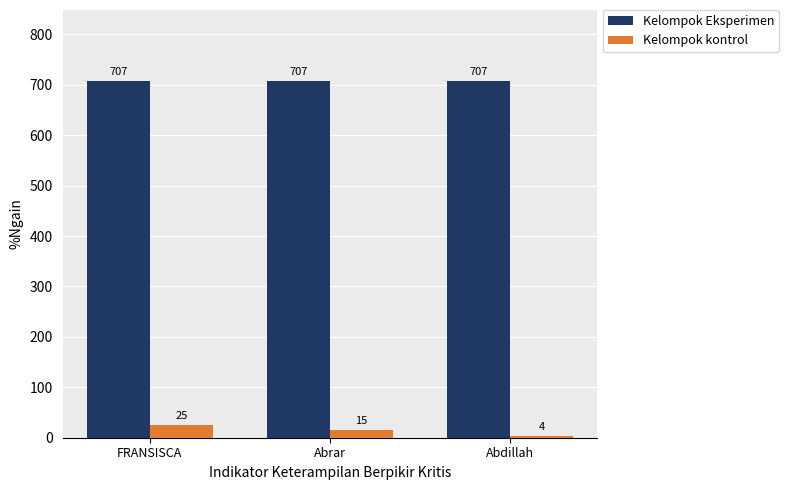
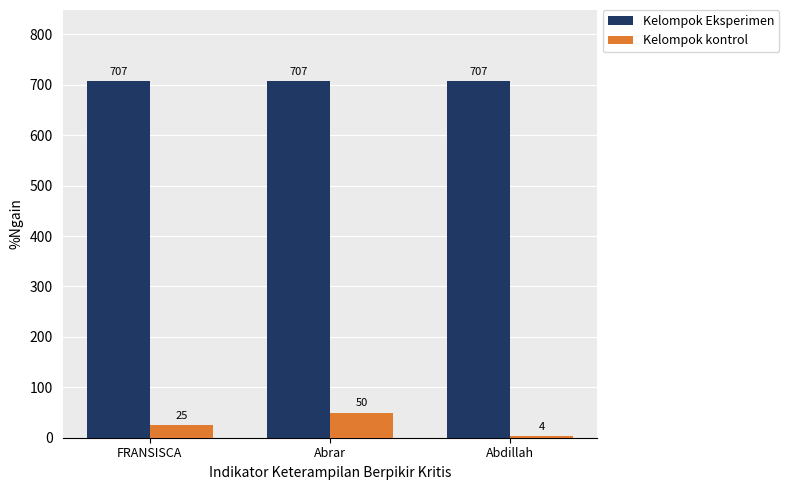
  {
    "Kelompok Eksperimen": {
      "FRANSISCA": 707,
      "Abrar": 707,
      "Abdillah": 707
    },
    "Kelompok kontrol": {
      "FRANSISCA": 25,
-     "Abrar": 15,
+     "Abrar": 50,
      "Abdillah": 4
    }
  }
